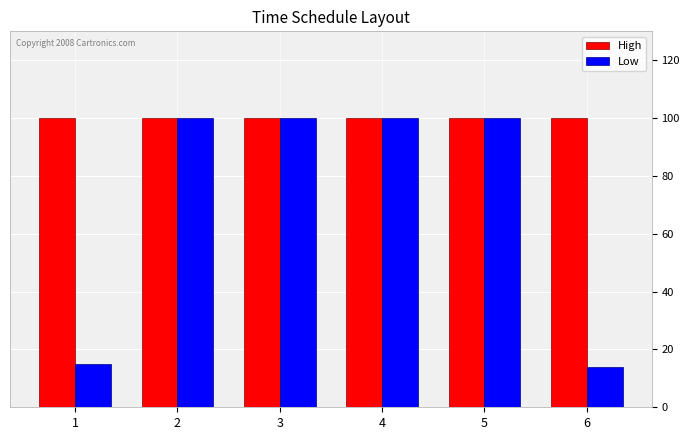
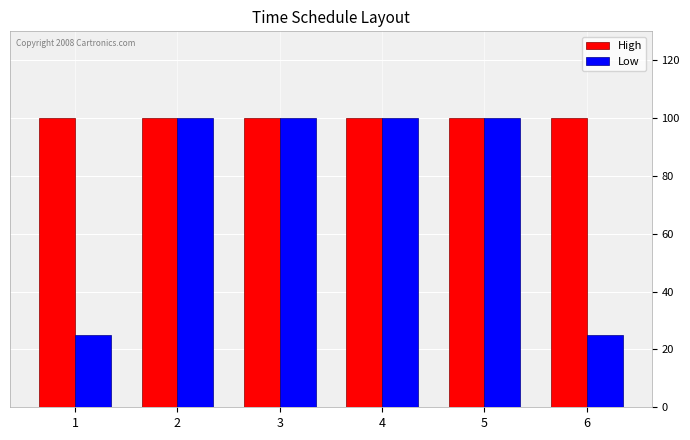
  {
    "High": {
      "1": 100,
      "2": 100,
      "3": 100,
      "4": 100,
      "5": 100,
      "6": 100
    },
    "Low": {
-     "1": 15,
+     "1": 25,
      "2": 100,
      "3": 100,
      "4": 100,
      "5": 100,
-     "6": 14
+     "6": 25
    }
  }
